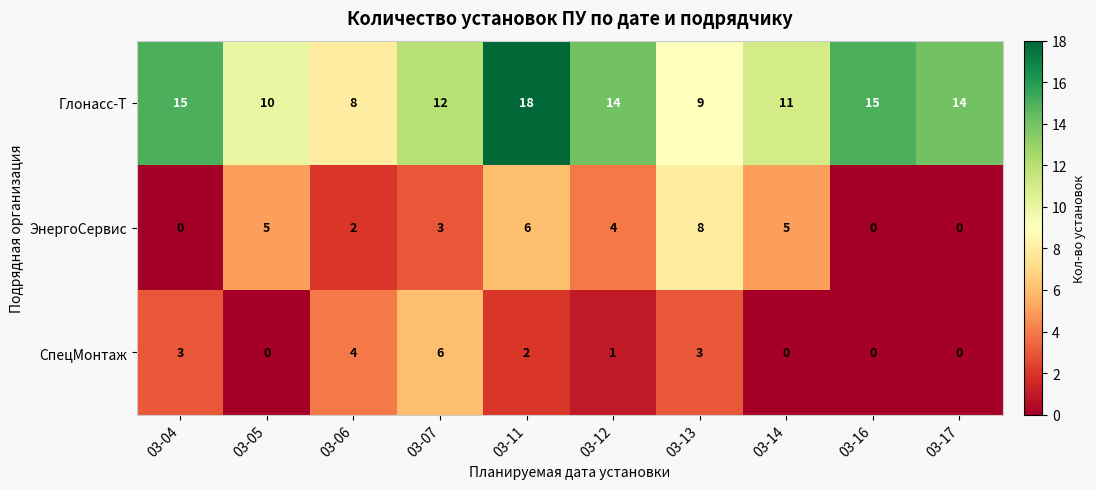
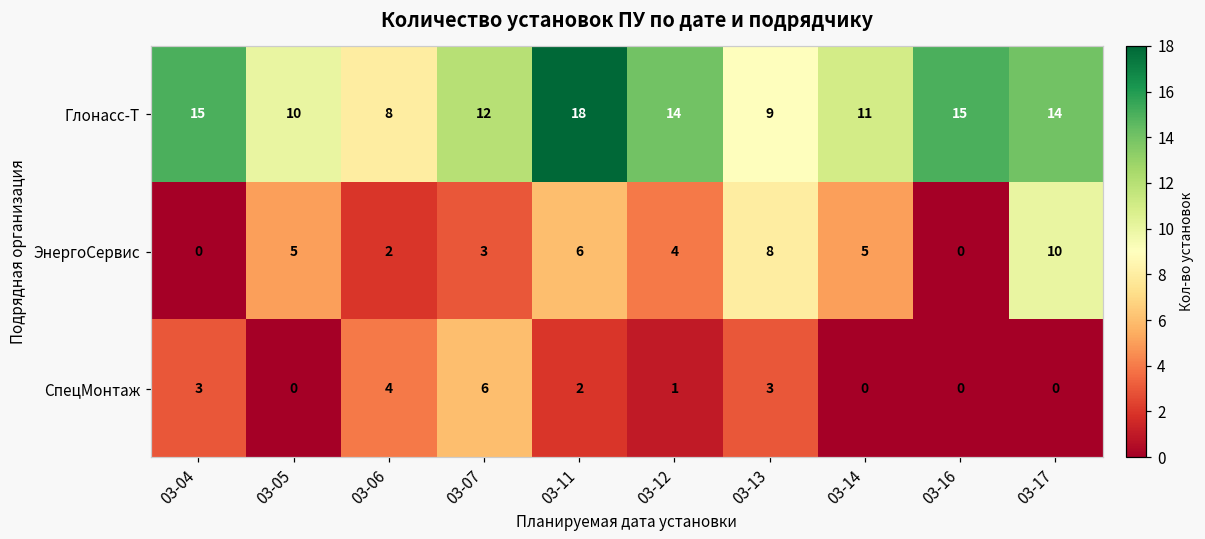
  {
    "Глонасс-Т": {
      "03-04": 15,
      "03-05": 10,
      "03-06": 8,
      "03-07": 12,
      "03-11": 18,
      "03-12": 14,
      "03-13": 9,
      "03-14": 11,
      "03-16": 15,
      "03-17": 14
    },
    "ЭнергоСервис": {
      "03-04": 0,
      "03-05": 5,
      "03-06": 2,
      "03-07": 3,
      "03-11": 6,
      "03-12": 4,
      "03-13": 8,
      "03-14": 5,
      "03-16": 0,
-     "03-17": 0
+     "03-17": 10
    },
    "СпецМонтаж": {
      "03-04": 3,
      "03-05": 0,
      "03-06": 4,
      "03-07": 6,
      "03-11": 2,
      "03-12": 1,
      "03-13": 3,
      "03-14": 0,
      "03-16": 0,
      "03-17": 0
    }
  }
